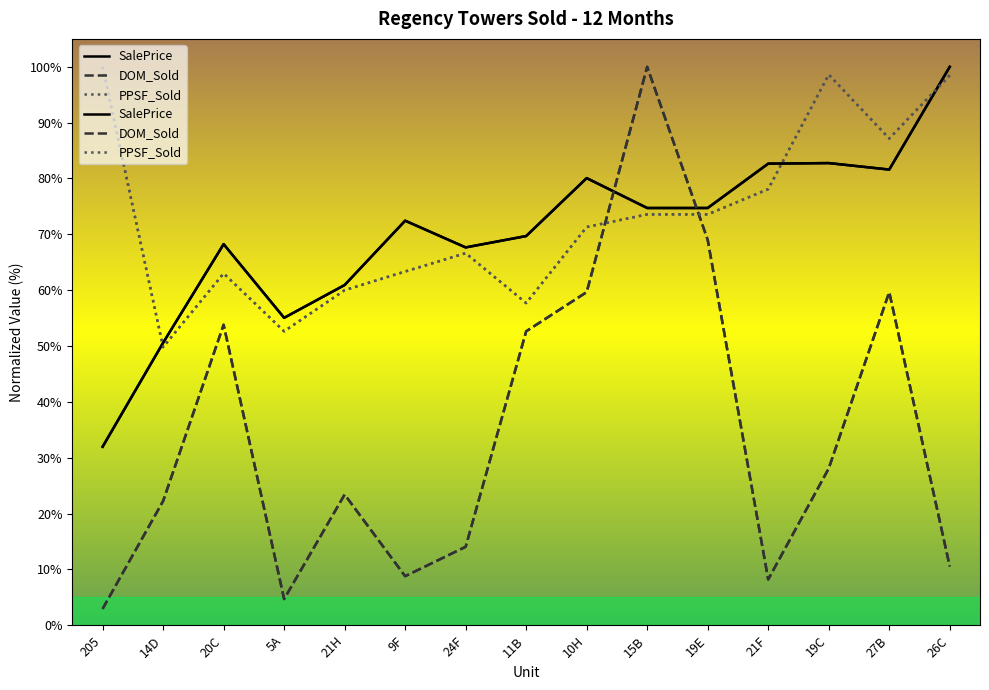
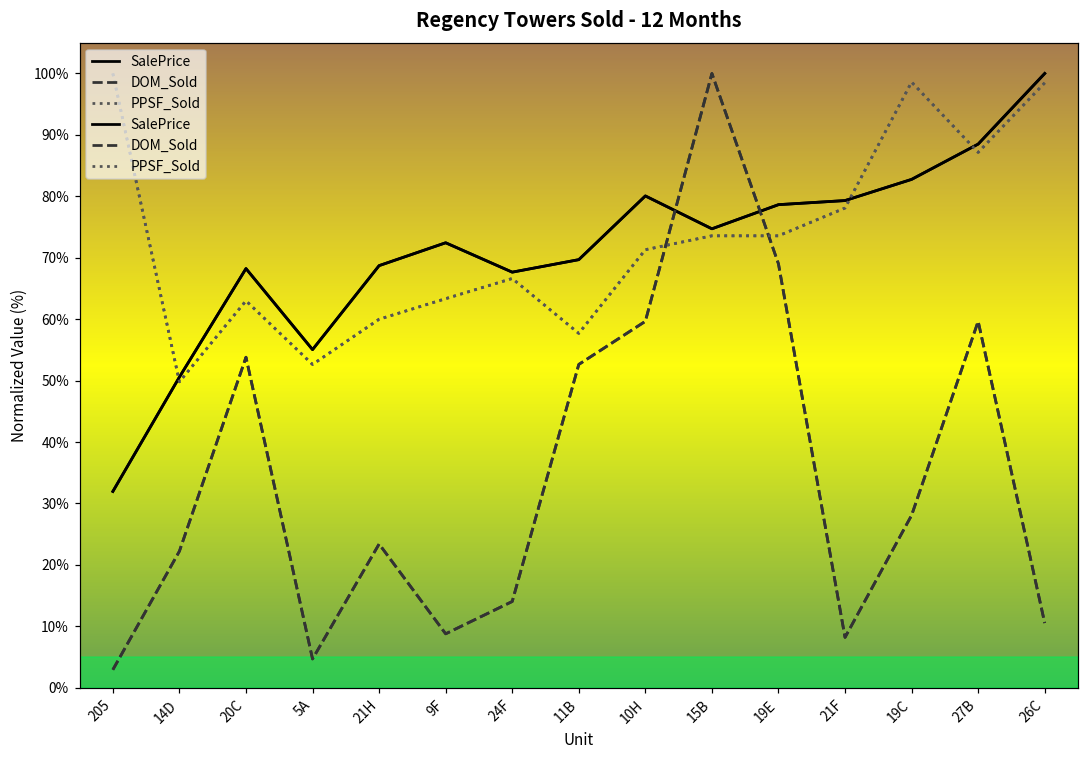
  {
    "SalePrice": {
      "205": "32%",
      "14D": "51%",
      "20C": "68%",
      "5A": "55%",
-     "21H": "61%",
+     "21H": "69%",
      "9F": "72%",
      "24F": "68%",
      "11B": "70%",
      "10H": "80%",
      "15B": "75%",
-     "19E": "75%",
-     "21F": "83%",
+     "19E": "79%",
+     "21F": "79%",
      "19C": "83%",
-     "27B": "82%",
+     "27B": "89%",
      "26C": "100%"
    }
  }
